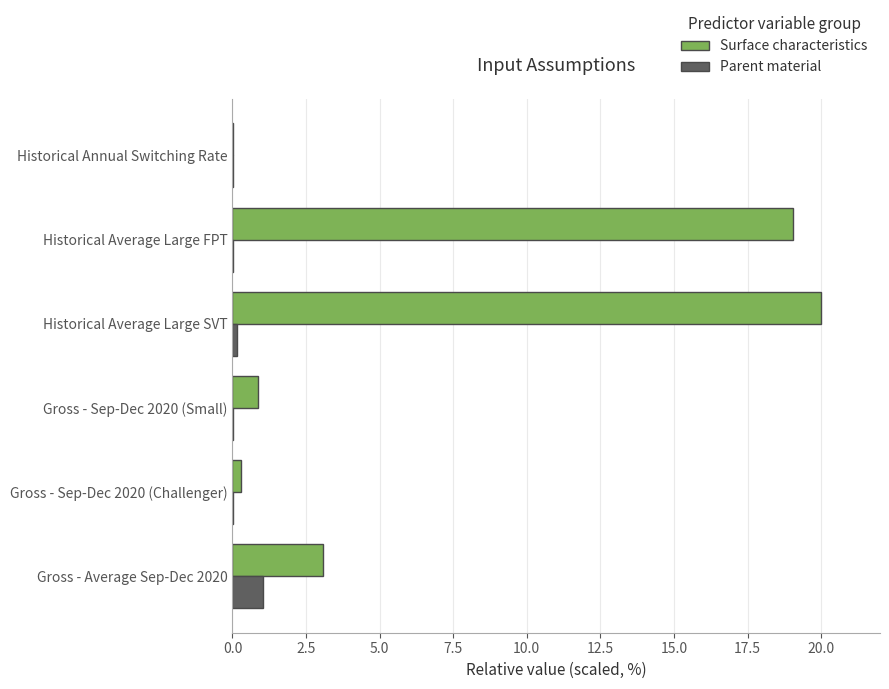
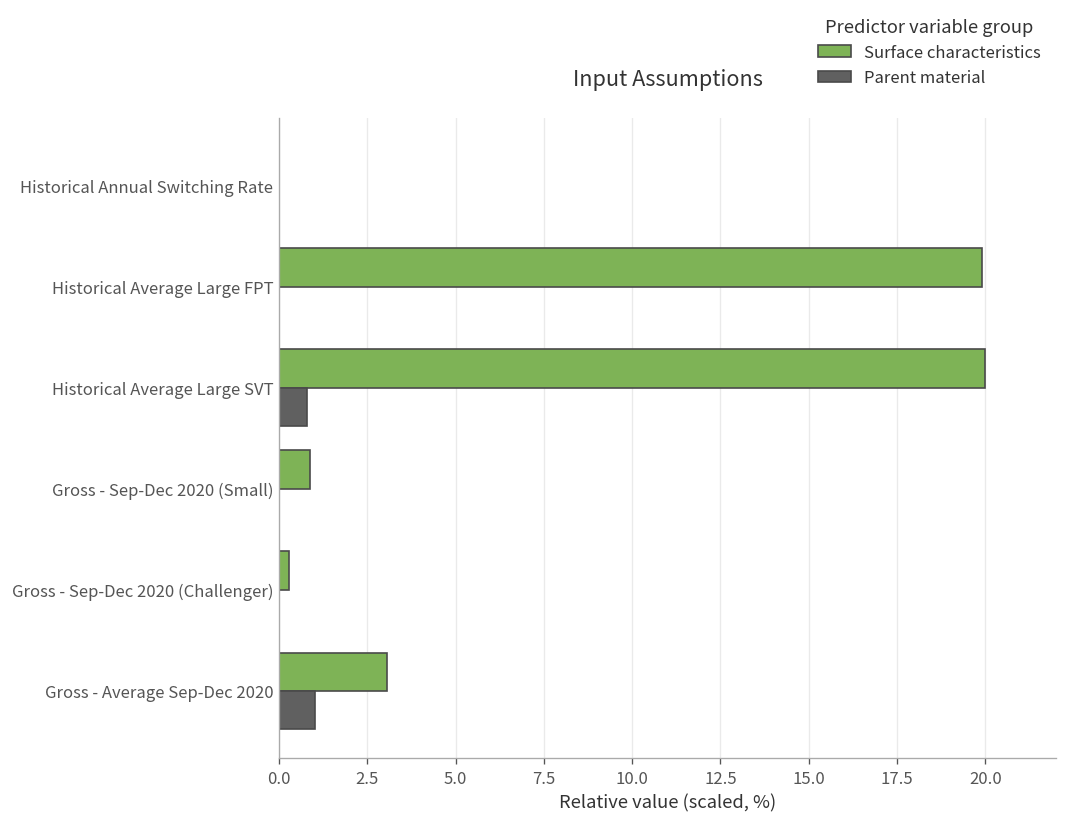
  {
    "Surface characteristics": {
-     "Historical Average Large FPT": 19.0,
+     "Historical Average Large FPT": 19.9,
      "Historical Average Large SVT": 20.0,
      "Gross - Sep-Dec 2020 (Small)": 0.9,
      "Gross - Sep-Dec 2020 (Challenger)": 0.3,
      "Gross - Average Sep-Dec 2020": 3.1
    },
    "Parent material": {
-     "Historical Average Large SVT": 0.1,
+     "Historical Average Large SVT": 0.8,
      "Gross - Average Sep-Dec 2020": 1.0
    }
  }
